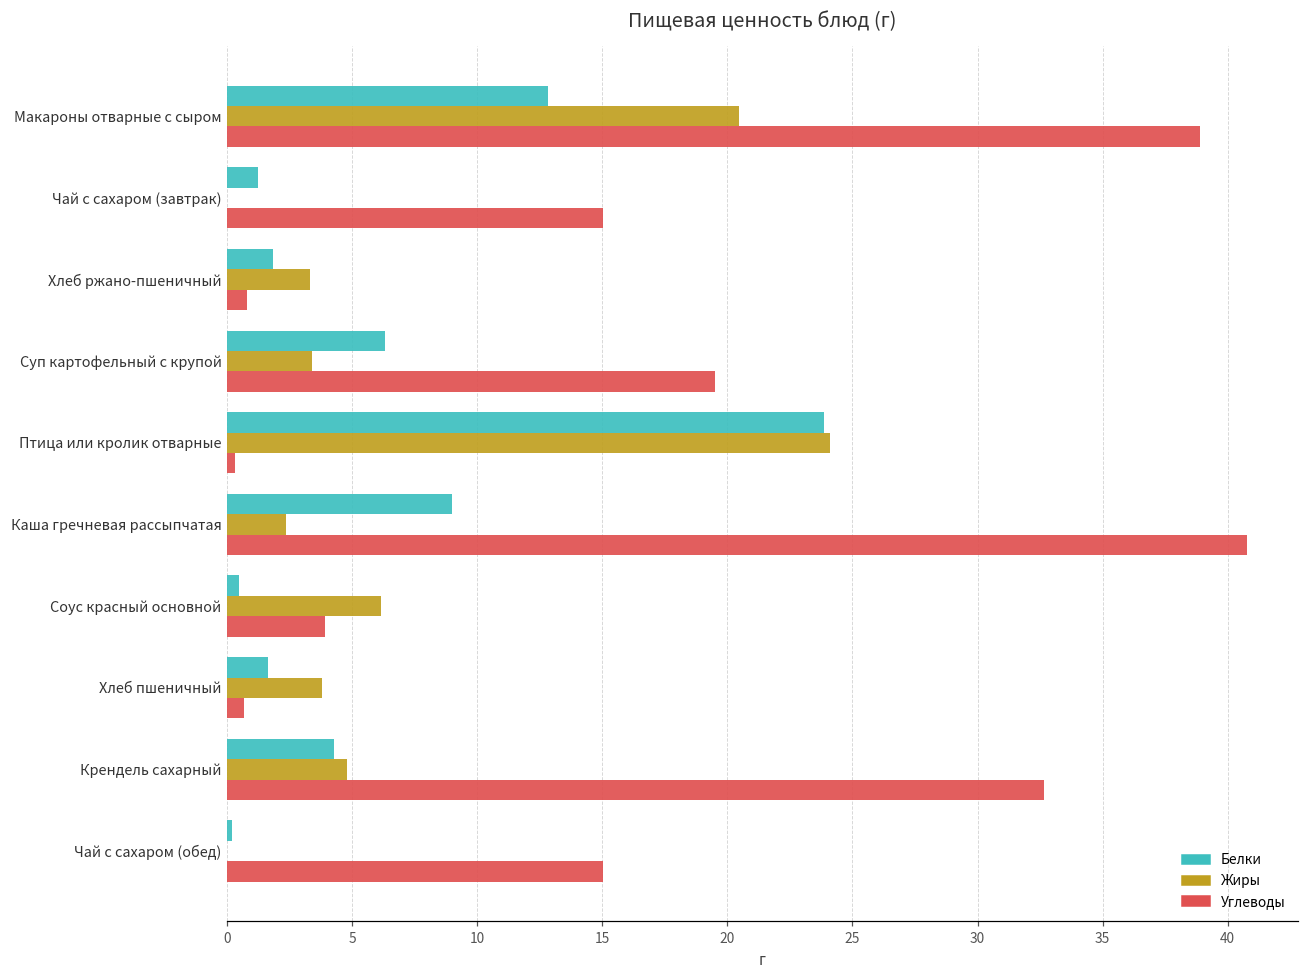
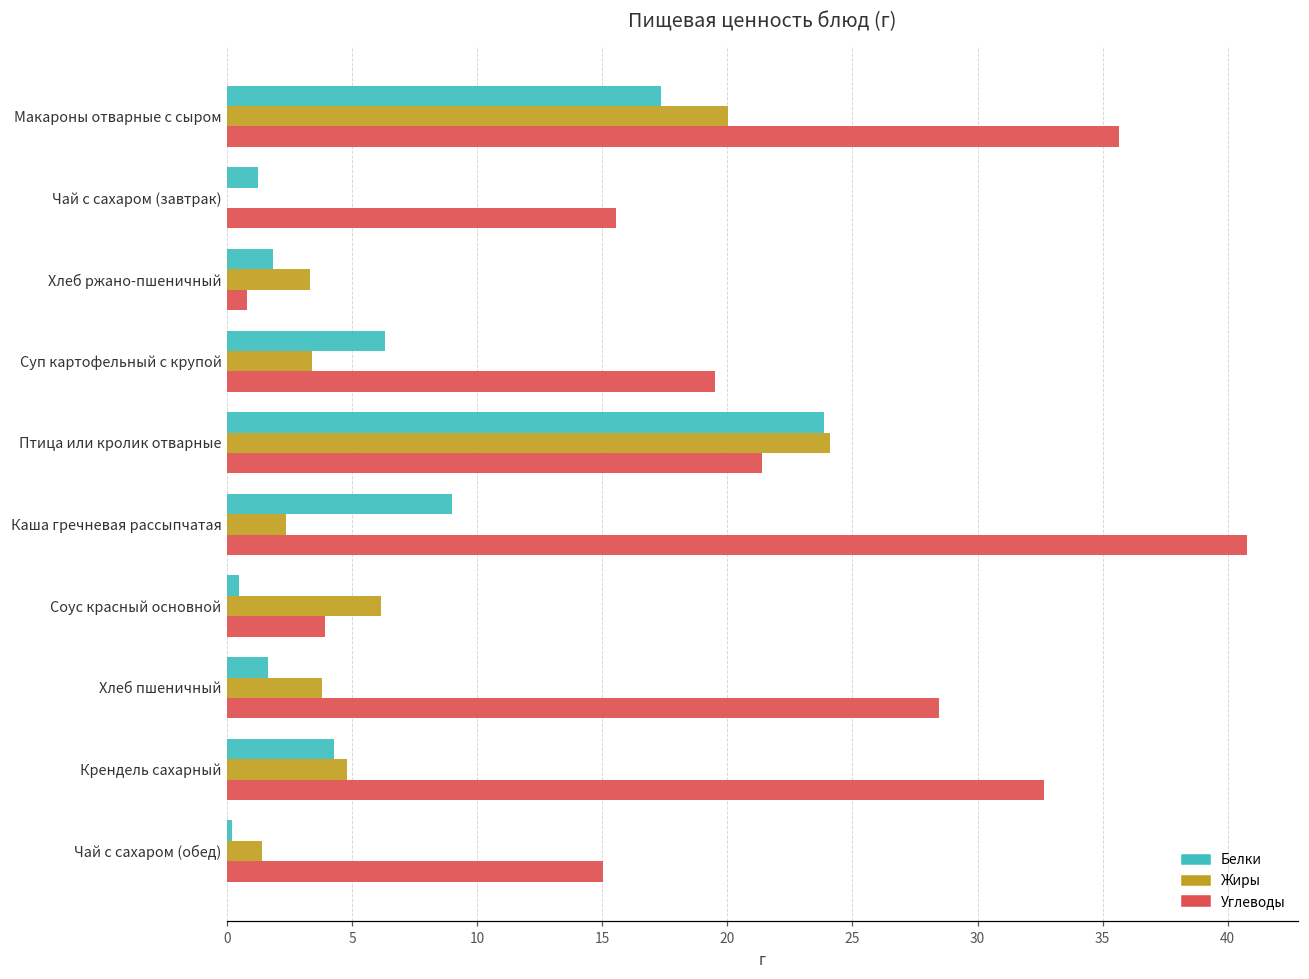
  {
    "Белки": {
-     "Макароны отварные с сыром": 12.8,
+     "Макароны отварные с сыром": 17.4,
      "Чай с сахаром (завтрак)": 1.2,
      "Хлеб ржано-пшеничный": 1.9,
      "Суп картофельный с крупой": 6.3,
      "Птица или кролик отварные": 23.9,
      "Каша гречневая рассыпчатая": 9.0,
      "Соус красный основной": 0.5,
      "Хлеб пшеничный": 1.6,
      "Крендель сахарный": 4.3,
      "Чай с сахаром (обед)": 0.2
    },
    "Жиры": {
-     "Макароны отварные с сыром": 20.5,
+     "Макароны отварные с сыром": 20.0,
      "Чай с сахаром (завтрак)": 0.0,
      "Хлеб ржано-пшеничный": 3.3,
      "Суп картофельный с крупой": 3.4,
      "Птица или кролик отварные": 24.1,
      "Каша гречневая рассыпчатая": 2.4,
      "Соус красный основной": 6.2,
      "Хлеб пшеничный": 3.8,
      "Крендель сахарный": 4.8,
-     "Чай с сахаром (обед)": 0.0
+     "Чай с сахаром (обед)": 1.4
    },
    "Углеводы": {
-     "Макароны отварные с сыром": 38.9,
-     "Чай с сахаром (завтрак)": 15.0,
+     "Макароны отварные с сыром": 35.7,
+     "Чай с сахаром (завтрак)": 15.5,
      "Хлеб ржано-пшеничный": 0.8,
      "Суп картофельный с крупой": 19.5,
-     "Птица или кролик отварные": 0.3,
+     "Птица или кролик отварные": 21.4,
      "Каша гречневая рассыпчатая": 40.8,
      "Соус красный основной": 3.9,
-     "Хлеб пшеничный": 0.7,
+     "Хлеб пшеничный": 28.4,
      "Крендель сахарный": 32.7,
      "Чай с сахаром (обед)": 15.0
    }
  }
